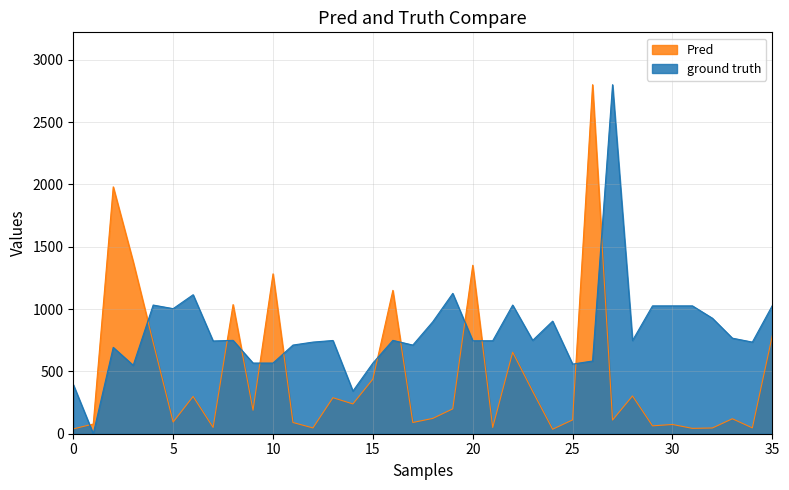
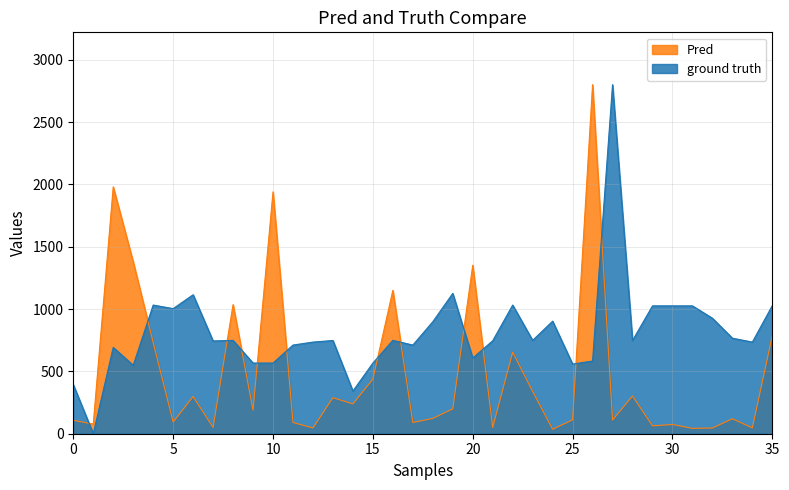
  {
    "Pred": {
-     "0": 40,
+     "0": 110,
      "5": 90,
-     "10": 1280,
+     "10": 1940,
      "15": 440,
      "20": 1350,
      "25": 110,
      "30": 70,
      "35": 790
    },
    "ground truth": {
      "0": 390,
      "5": 1000,
      "10": 570,
      "15": 570,
-     "20": 750,
+     "20": 610,
      "25": 560,
      "30": 1030,
      "35": 1030
    }
  }
